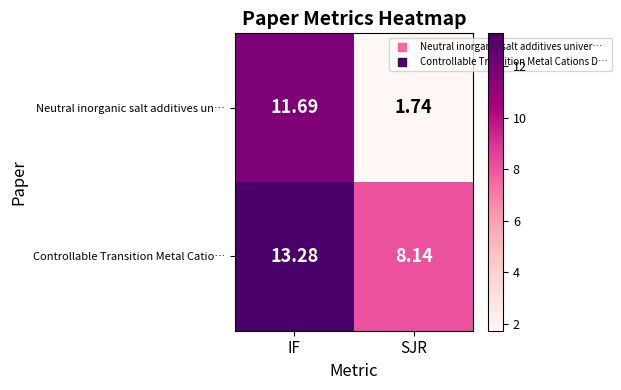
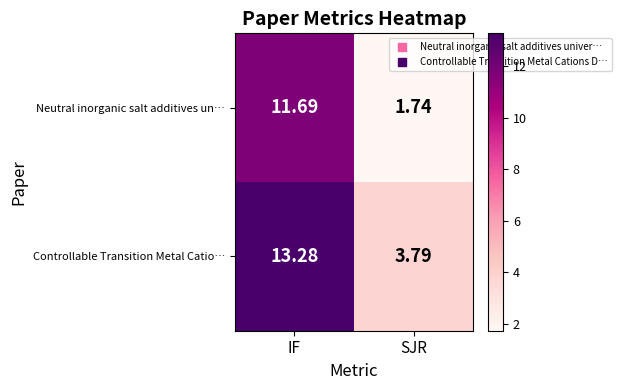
  {
    "Neutral inorganic salt additives un…": {
      "IF": 11.69,
      "SJR": 1.74
    },
    "Controllable Transition Metal Catio…": {
      "IF": 13.28,
-     "SJR": 8.14
+     "SJR": 3.79
    }
  }
